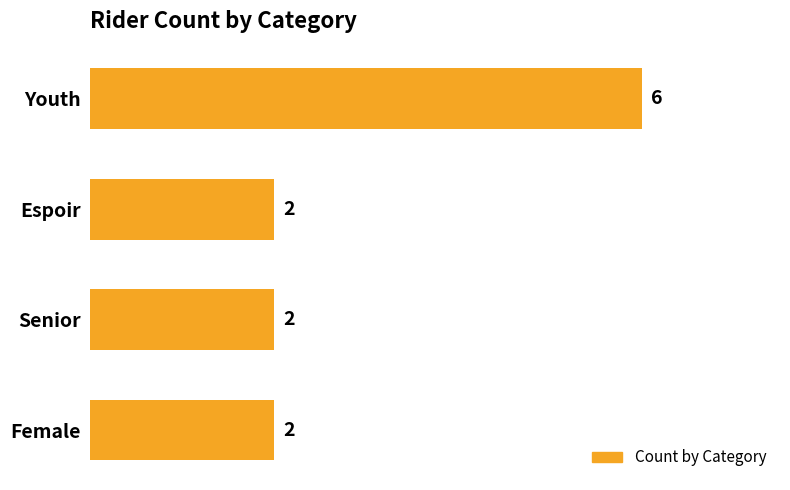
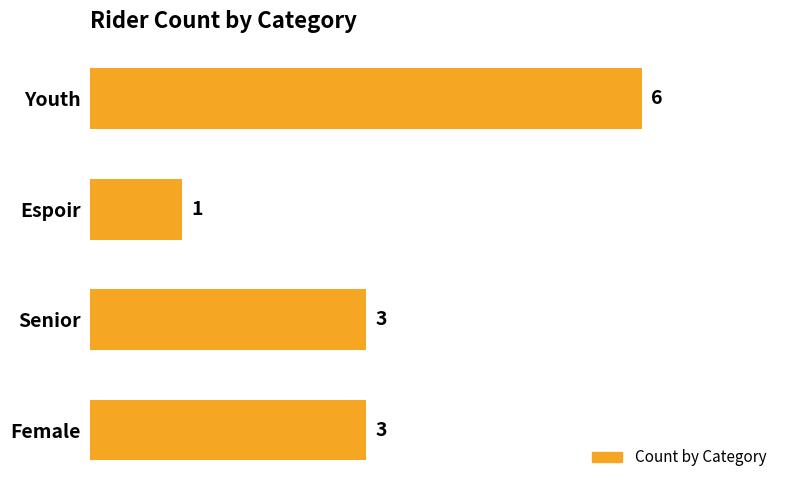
  {
    "Youth": 6,
-   "Espoir": 2,
-   "Senior": 2,
-   "Female": 2
+   "Espoir": 1,
+   "Senior": 3,
+   "Female": 3
  }
